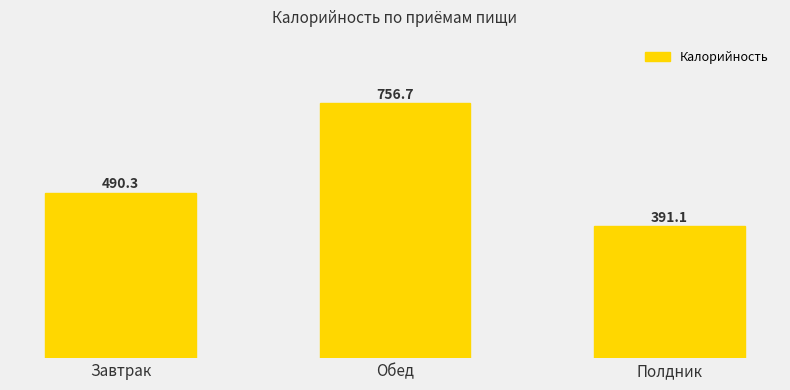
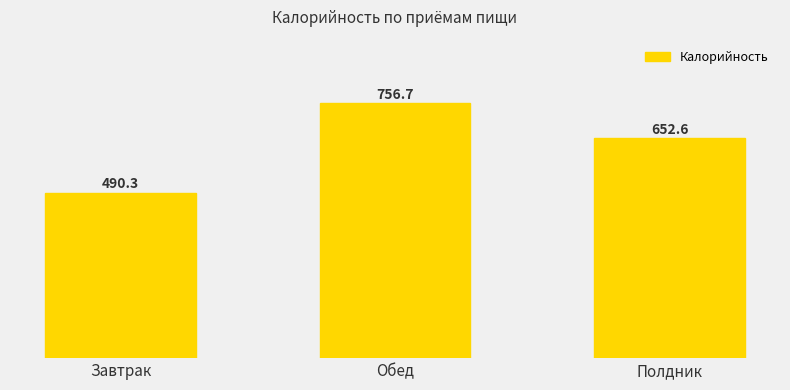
  {
    "Завтрак": 490.3,
    "Обед": 756.7,
-   "Полдник": 391.1
+   "Полдник": 652.6
  }
